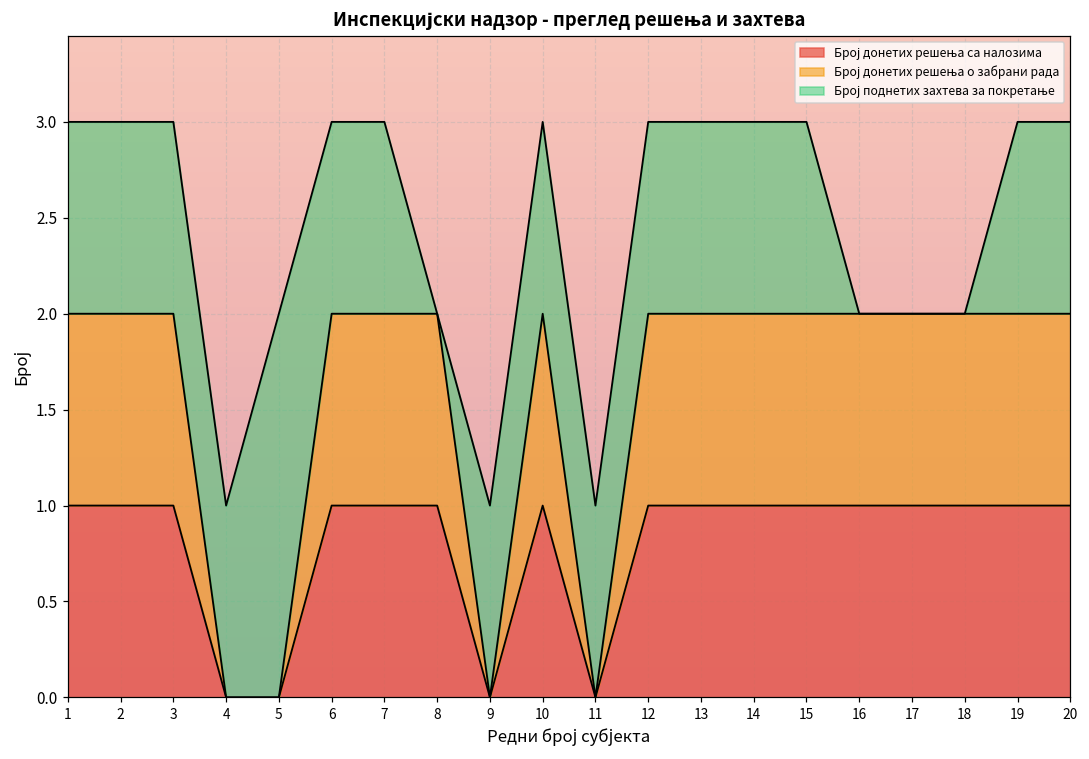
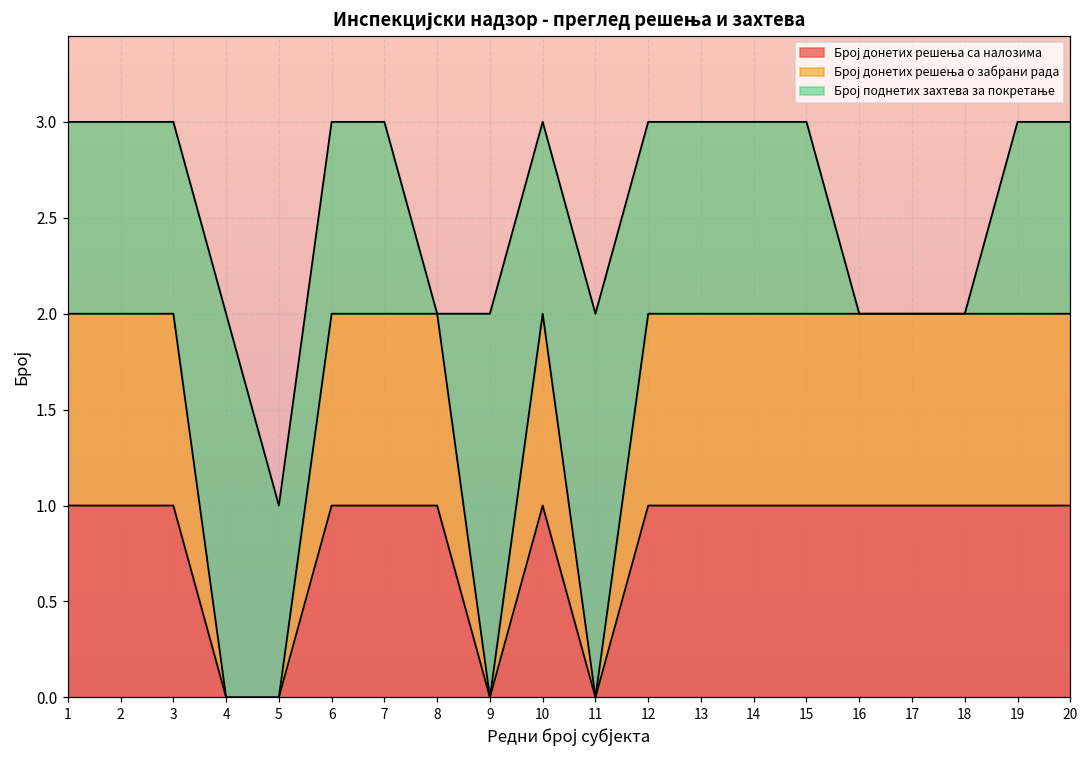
  {
    "Број донетих решења са налозима": {
      "1": 1,
      "2": 1,
      "3": 1,
      "6": 1,
      "7": 1,
      "8": 1,
      "10": 1,
      "12": 1,
      "13": 1,
      "14": 1,
      "15": 1,
      "16": 1,
      "17": 1,
      "18": 1,
      "19": 1,
      "20": 1
    },
    "Број донетих решења о забрани рада": {
      "1": 2,
      "2": 2,
      "3": 2,
      "6": 2,
      "7": 2,
      "10": 2,
      "12": 2,
      "13": 2,
      "14": 2,
      "15": 2,
      "19": 2,
      "20": 2
    },
    "Број поднетих захтева за покретање": {
      "1": 1,
      "2": 1,
      "3": 1,
-     "4": 1,
-     "5": 2,
+     "4": 2,
+     "5": 1,
      "6": 1,
      "7": 1,
-     "9": 1,
+     "9": 2,
      "10": 1,
-     "11": 1,
+     "11": 2,
      "12": 1,
      "13": 1,
      "14": 1,
      "15": 1,
      "19": 1,
      "20": 1
    }
  }
